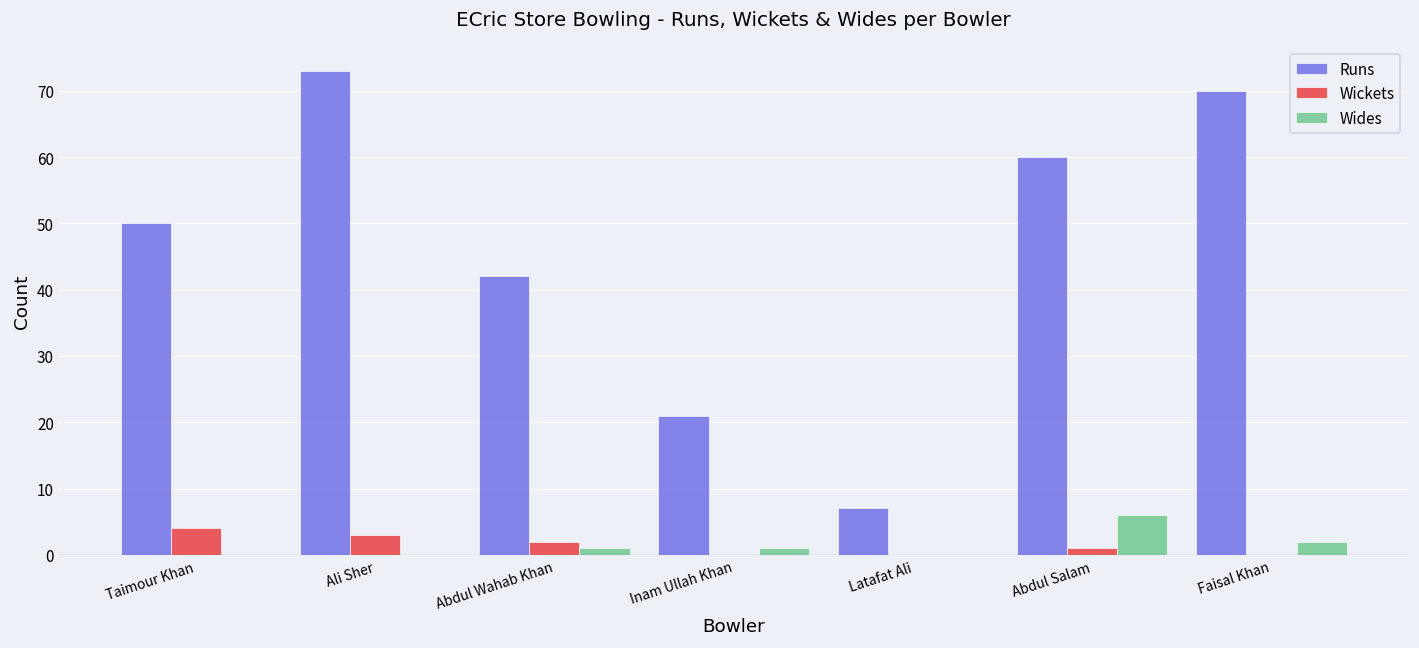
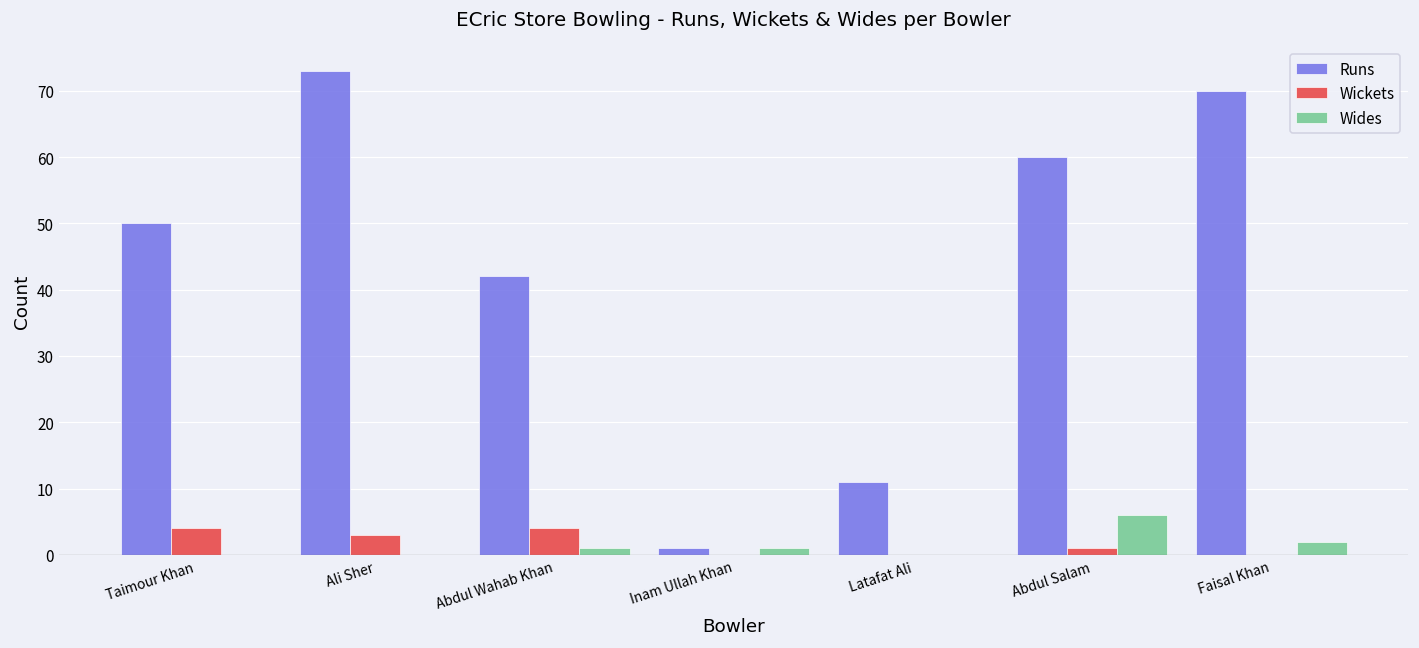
  {
    "Runs": {
      "Taimour Khan": 50,
      "Ali Sher": 73,
      "Abdul Wahab Khan": 42,
-     "Inam Ullah Khan": 21,
-     "Latafat Ali": 7,
+     "Inam Ullah Khan": 1,
+     "Latafat Ali": 11,
      "Abdul Salam": 60,
      "Faisal Khan": 70
    },
    "Wickets": {
      "Taimour Khan": 4,
      "Ali Sher": 3,
-     "Abdul Wahab Khan": 2,
+     "Abdul Wahab Khan": 4,
      "Inam Ullah Khan": 0,
      "Latafat Ali": 0,
      "Abdul Salam": 1,
      "Faisal Khan": 0
    },
    "Wides": {
      "Taimour Khan": 0,
      "Ali Sher": 0,
      "Abdul Wahab Khan": 1,
      "Inam Ullah Khan": 1,
      "Latafat Ali": 0,
      "Abdul Salam": 6,
      "Faisal Khan": 2
    }
  }
